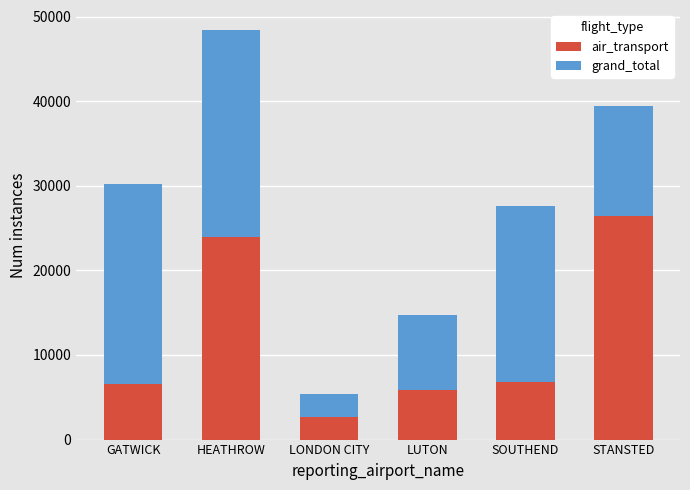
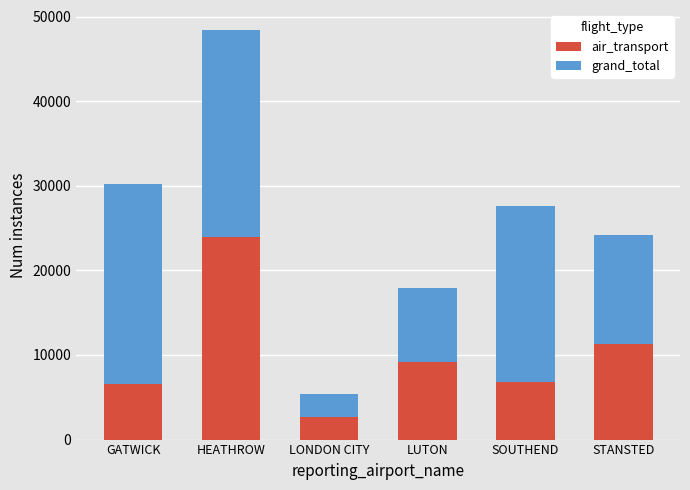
  {
    "air_transport": {
      "GATWICK": 7000,
      "HEATHROW": 24000,
      "LONDON CITY": 3000,
-     "LUTON": 6000,
+     "LUTON": 9000,
      "SOUTHEND": 7000,
-     "STANSTED": 26000
+     "STANSTED": 11000
    },
    "grand_total": {
      "GATWICK": 24000,
      "HEATHROW": 24000,
      "LONDON CITY": 3000,
      "LUTON": 9000,
      "SOUTHEND": 21000,
      "STANSTED": 13000
    }
  }
